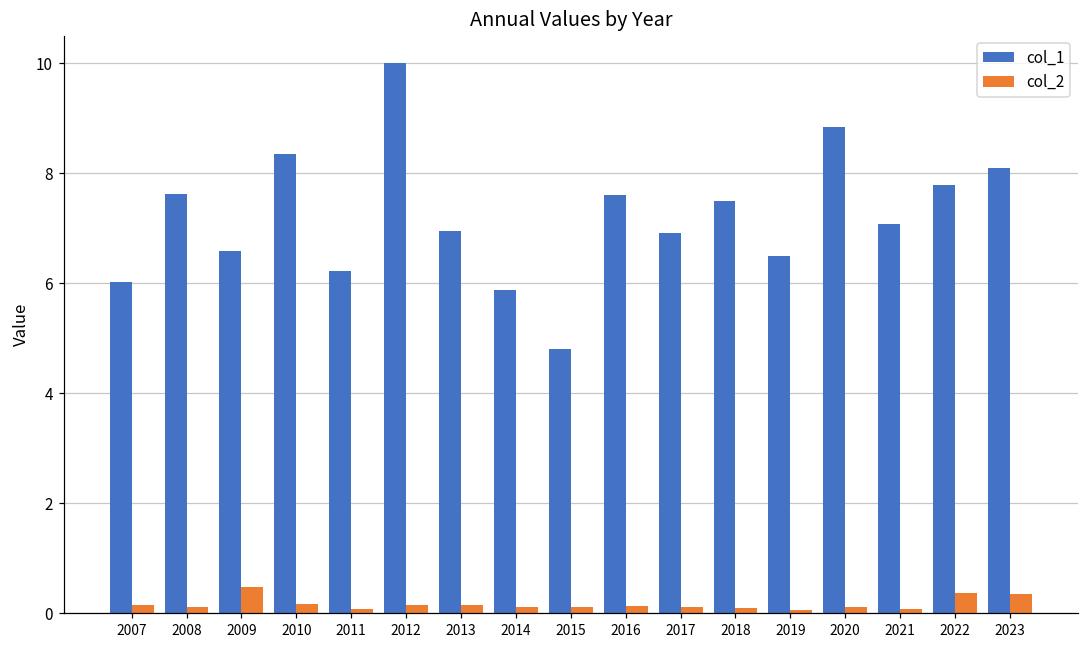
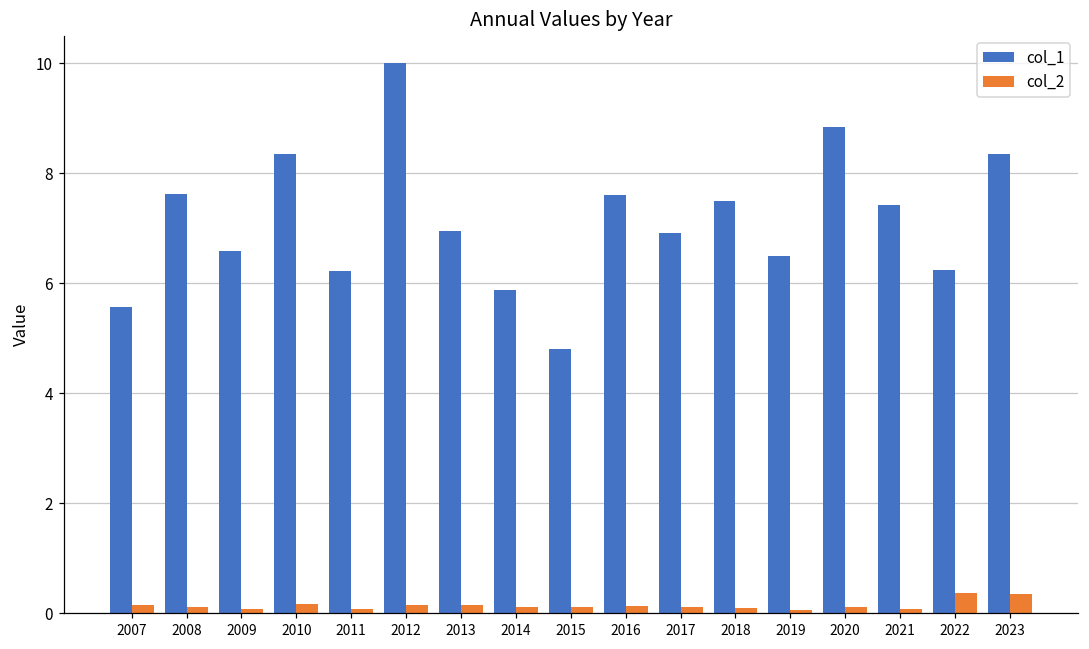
  {
    "col_1": {
-     "2007": 6.0,
+     "2007": 5.6,
      "2008": 7.6,
      "2009": 6.6,
      "2010": 8.3,
      "2011": 6.2,
      "2012": 10.0,
      "2013": 6.9,
      "2014": 5.9,
      "2015": 4.8,
      "2016": 7.6,
      "2017": 6.9,
      "2018": 7.5,
      "2019": 6.5,
      "2020": 8.8,
-     "2021": 7.1,
-     "2022": 7.8,
-     "2023": 8.1
+     "2021": 7.4,
+     "2022": 6.2,
+     "2023": 8.3
    },
    "col_2": {
      "2007": 0.2,
      "2008": 0.1,
-     "2009": 0.5,
+     "2009": 0.1,
      "2010": 0.2,
      "2011": 0.1,
      "2012": 0.1,
      "2013": 0.2,
      "2014": 0.1,
      "2015": 0.1,
      "2016": 0.1,
      "2017": 0.1,
      "2018": 0.1,
      "2020": 0.1,
      "2021": 0.1,
      "2022": 0.4,
      "2023": 0.4
    }
  }
